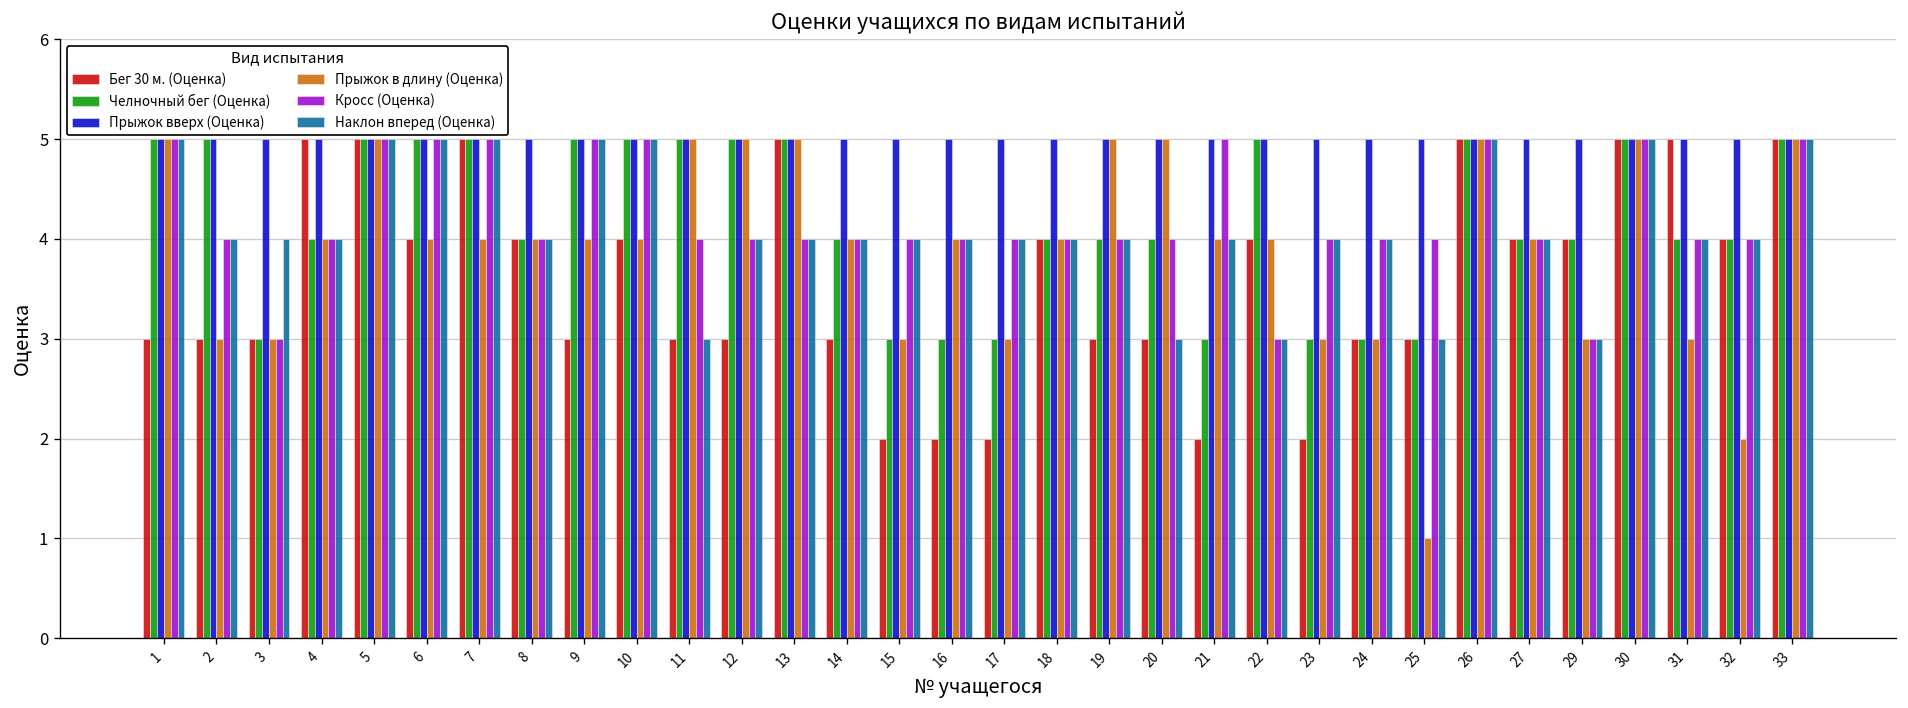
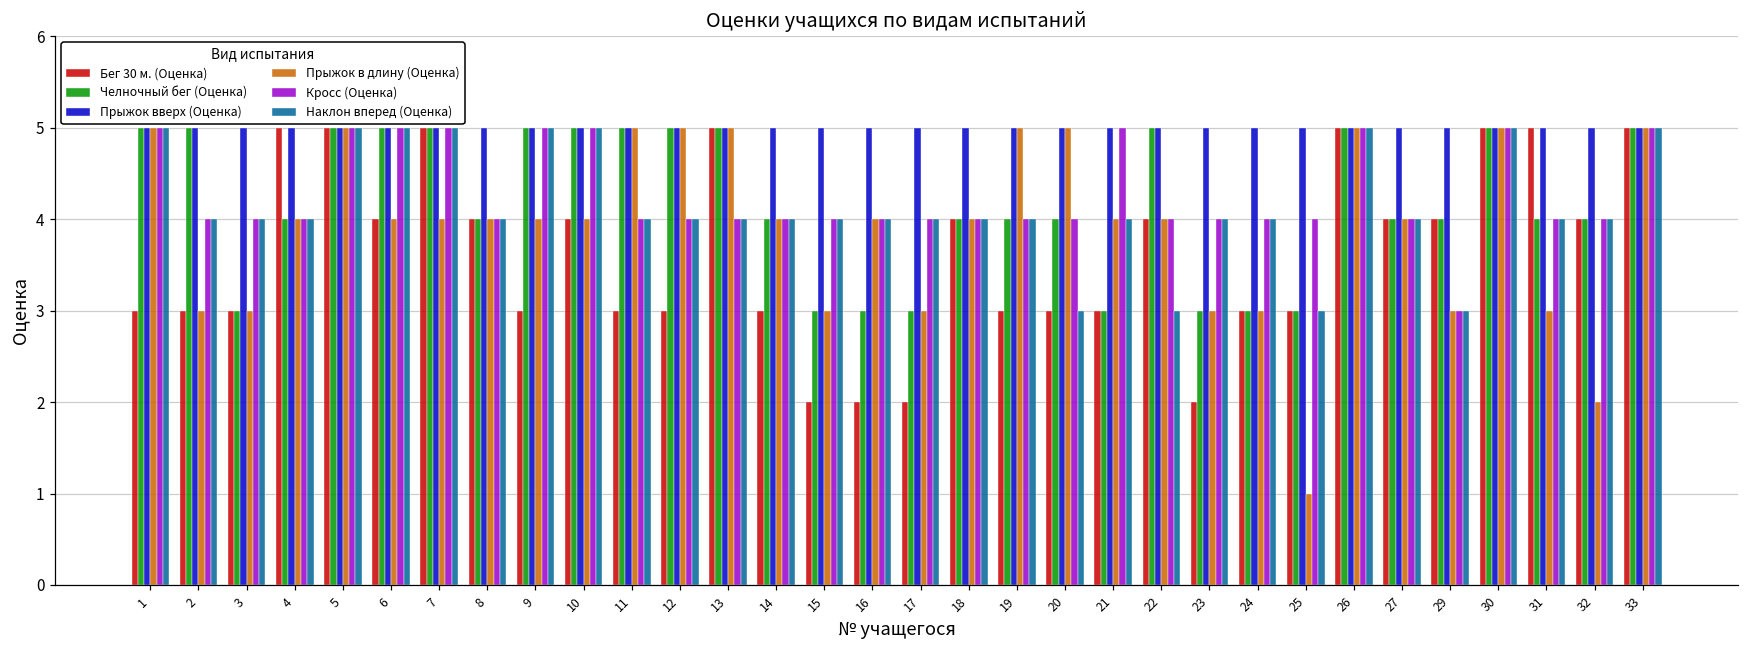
  {
    "Бег 30 м. (Оценка)": {
      "1": 3,
      "2": 3,
      "3": 3,
      "4": 5,
      "5": 5,
      "6": 4,
      "7": 5,
      "8": 4,
      "9": 3,
      "10": 4,
      "11": 3,
      "12": 3,
      "13": 5,
      "14": 3,
      "15": 2,
      "16": 2,
      "17": 2,
      "18": 4,
      "19": 3,
      "20": 3,
-     "21": 2,
+     "21": 3,
      "22": 4,
      "23": 2,
      "24": 3,
      "25": 3,
      "26": 5,
      "27": 4,
      "29": 4,
      "30": 5,
      "31": 5,
      "32": 4,
      "33": 5
    },
    "Челночный бег (Оценка)": {
      "1": 5,
      "2": 5,
      "3": 3,
      "4": 4,
      "5": 5,
      "6": 5,
      "7": 5,
      "8": 4,
      "9": 5,
      "10": 5,
      "11": 5,
      "12": 5,
      "13": 5,
      "14": 4,
      "15": 3,
      "16": 3,
      "17": 3,
      "18": 4,
      "19": 4,
      "20": 4,
      "21": 3,
      "22": 5,
      "23": 3,
      "24": 3,
      "25": 3,
      "26": 5,
      "27": 4,
      "29": 4,
      "30": 5,
      "31": 4,
      "32": 4,
      "33": 5
    },
    "Прыжок вверх (Оценка)": {
      "1": 5,
      "2": 5,
      "3": 5,
      "4": 5,
      "5": 5,
      "6": 5,
      "7": 5,
      "8": 5,
      "9": 5,
      "10": 5,
      "11": 5,
      "12": 5,
      "13": 5,
      "14": 5,
      "15": 5,
      "16": 5,
      "17": 5,
      "18": 5,
      "19": 5,
      "20": 5,
      "21": 5,
      "22": 5,
      "23": 5,
      "24": 5,
      "25": 5,
      "26": 5,
      "27": 5,
      "29": 5,
      "30": 5,
      "31": 5,
      "32": 5,
      "33": 5
    },
    "Прыжок в длину (Оценка)": {
      "1": 5,
      "2": 3,
      "3": 3,
      "4": 4,
      "5": 5,
      "6": 4,
      "7": 4,
      "8": 4,
      "9": 4,
      "10": 4,
      "11": 5,
      "12": 5,
      "13": 5,
      "14": 4,
      "15": 3,
      "16": 4,
      "17": 3,
      "18": 4,
      "19": 5,
      "20": 5,
      "21": 4,
      "22": 4,
      "23": 3,
      "24": 3,
      "25": 1,
      "26": 5,
      "27": 4,
      "29": 3,
      "30": 5,
      "31": 3,
      "32": 2,
      "33": 5
    },
    "Кросс (Оценка)": {
      "1": 5,
      "2": 4,
-     "3": 3,
+     "3": 4,
      "4": 4,
      "5": 5,
      "6": 5,
      "7": 5,
      "8": 4,
      "9": 5,
      "10": 5,
      "11": 4,
      "12": 4,
      "13": 4,
      "14": 4,
      "15": 4,
      "16": 4,
      "17": 4,
      "18": 4,
      "19": 4,
      "20": 4,
      "21": 5,
-     "22": 3,
+     "22": 4,
      "23": 4,
      "24": 4,
      "25": 4,
      "26": 5,
      "27": 4,
      "29": 3,
      "30": 5,
      "31": 4,
      "32": 4,
      "33": 5
    },
    "Наклон вперед (Оценка)": {
      "1": 5,
      "2": 4,
      "3": 4,
      "4": 4,
      "5": 5,
      "6": 5,
      "7": 5,
      "8": 4,
      "9": 5,
      "10": 5,
-     "11": 3,
+     "11": 4,
      "12": 4,
      "13": 4,
      "14": 4,
      "15": 4,
      "16": 4,
      "17": 4,
      "18": 4,
      "19": 4,
      "20": 3,
      "21": 4,
      "22": 3,
      "23": 4,
      "24": 4,
      "25": 3,
      "26": 5,
      "27": 4,
      "29": 3,
      "30": 5,
      "31": 4,
      "32": 4,
      "33": 5
    }
  }
